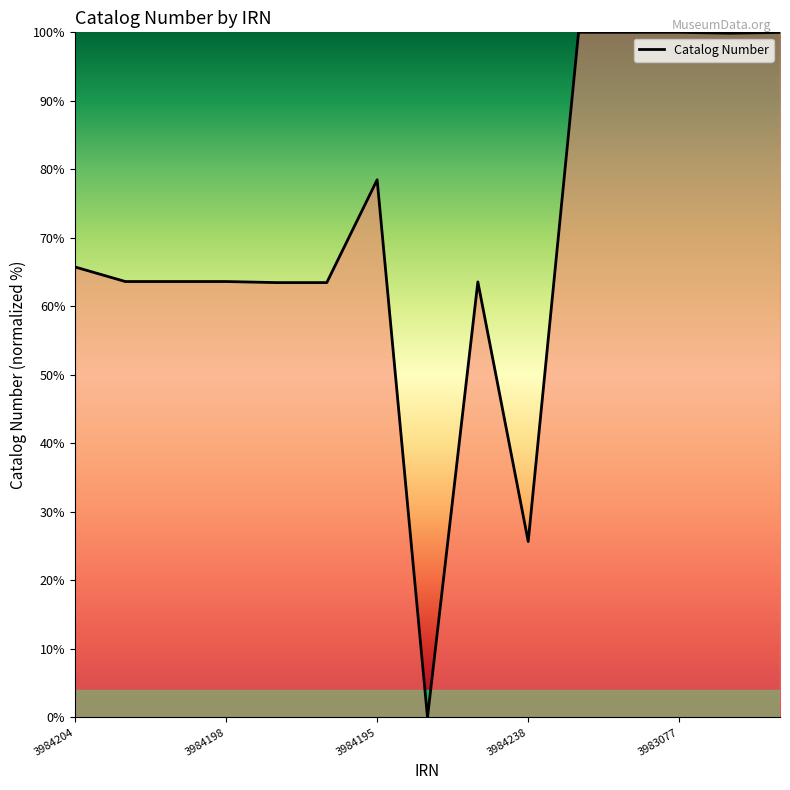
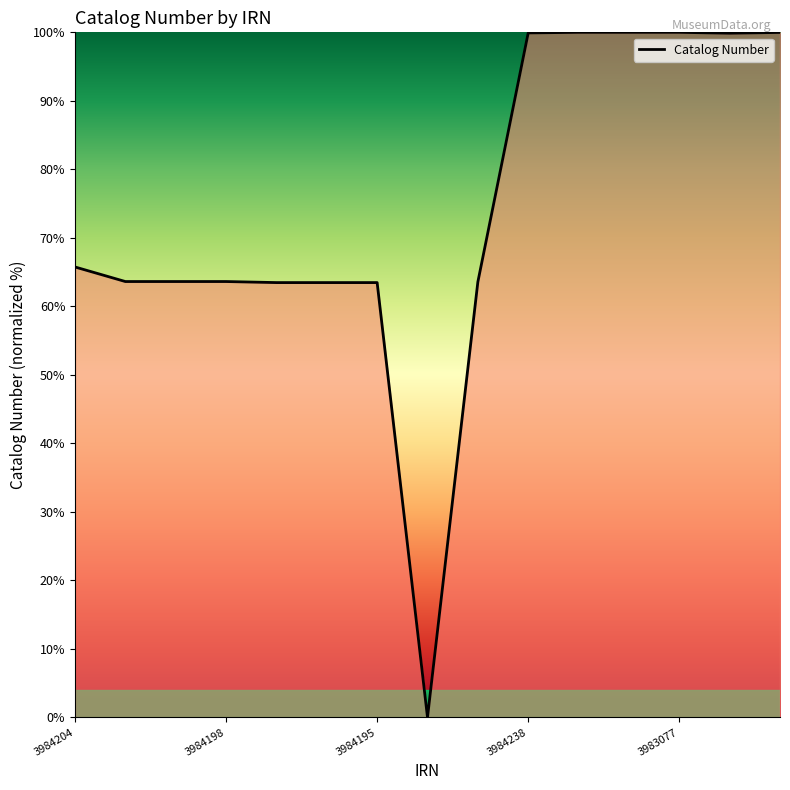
  {
    "3984204": "66%",
    "3984198": "64%",
-   "3984195": "78%",
-   "3984238": "26%",
+   "3984195": "63%",
+   "3984238": "100%",
    "3983077": "100%"
  }
